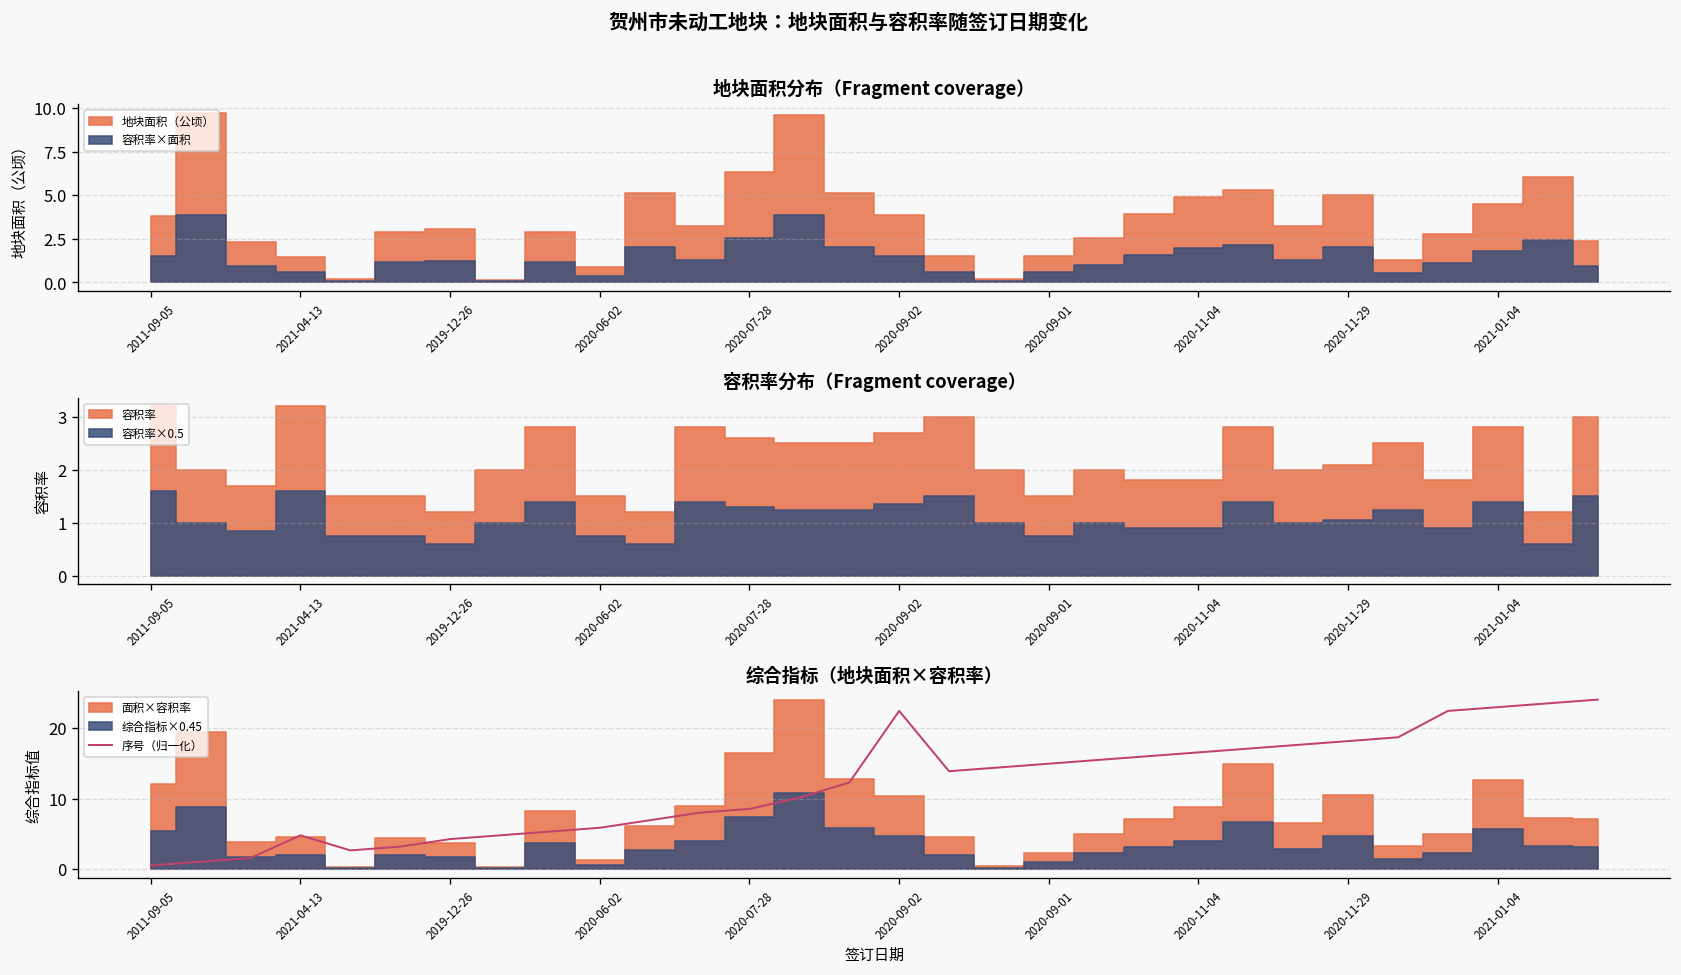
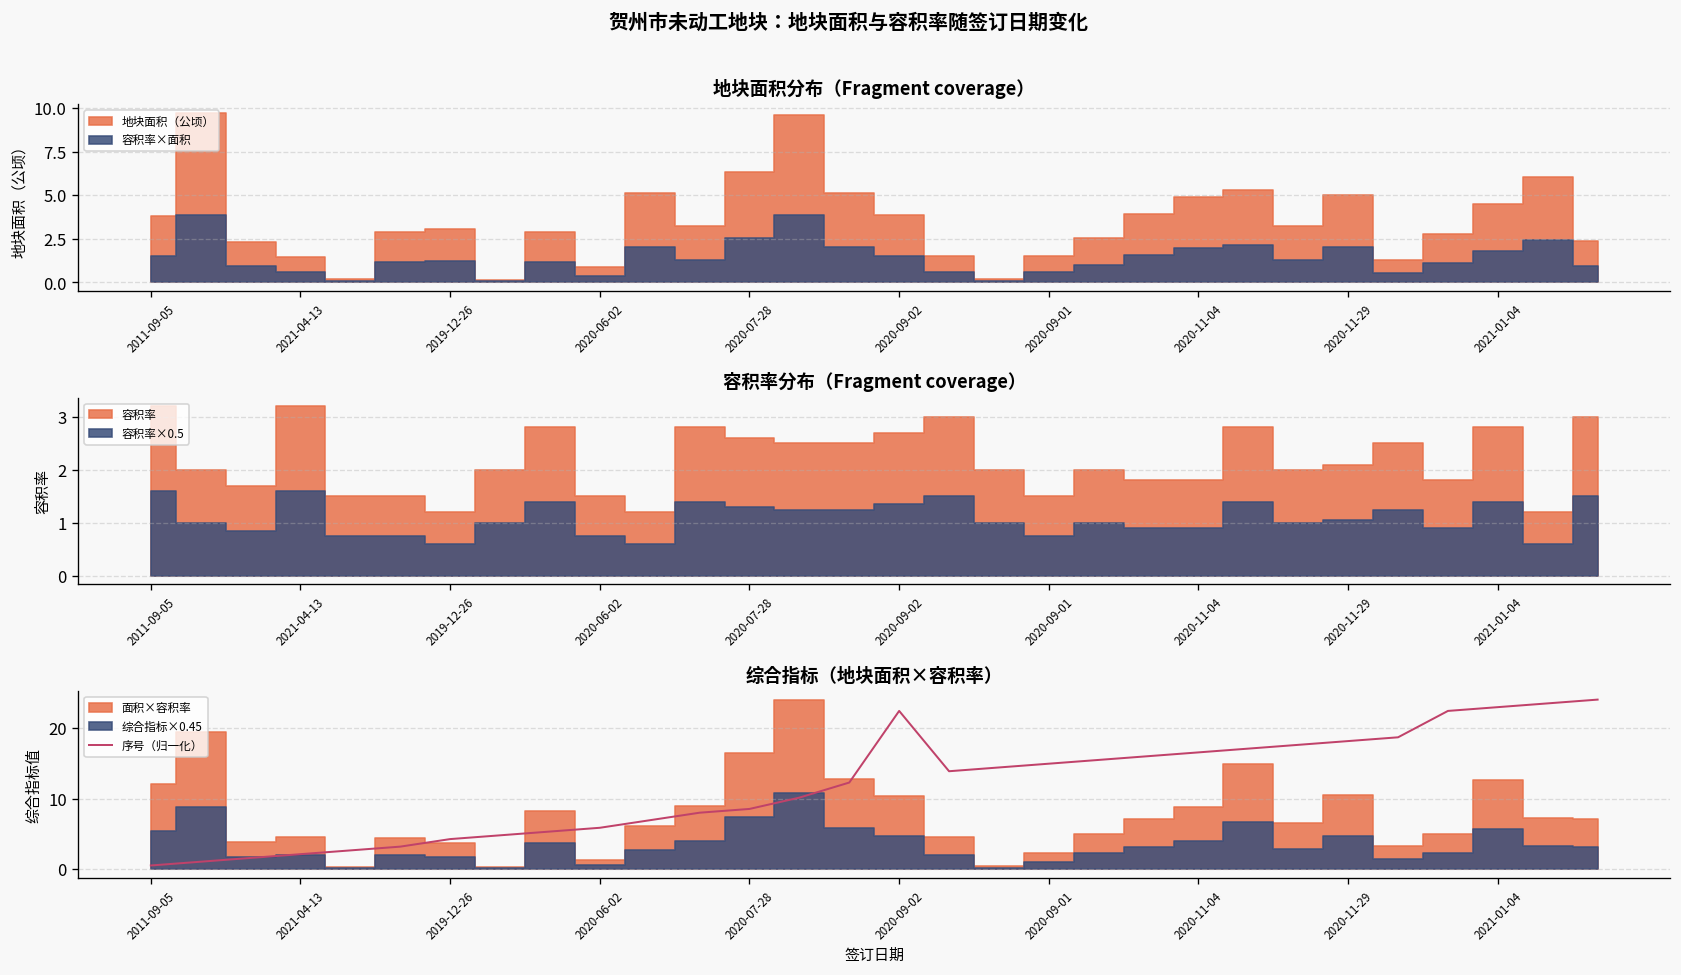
  {
    "综合指标（地块面积×容积率）": {
      "序号（归一化）": {
        "2011-09-05": 1,
-       "2021-04-13": 5,
+       "2021-04-13": 2,
        "2020-09-02": 22,
        "2020-09-01": 15
      }
    }
  }
